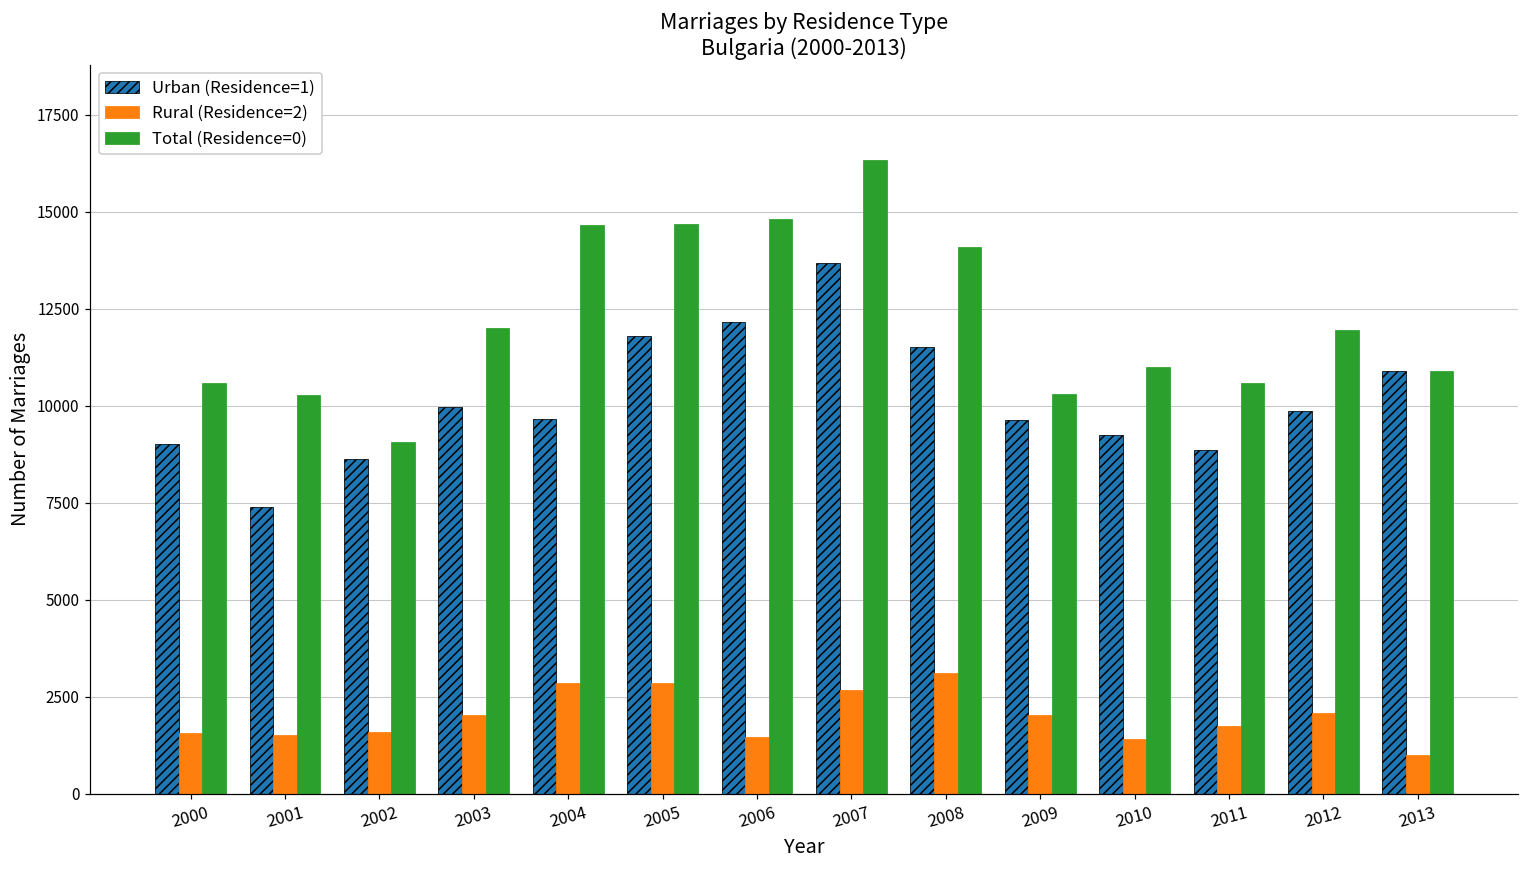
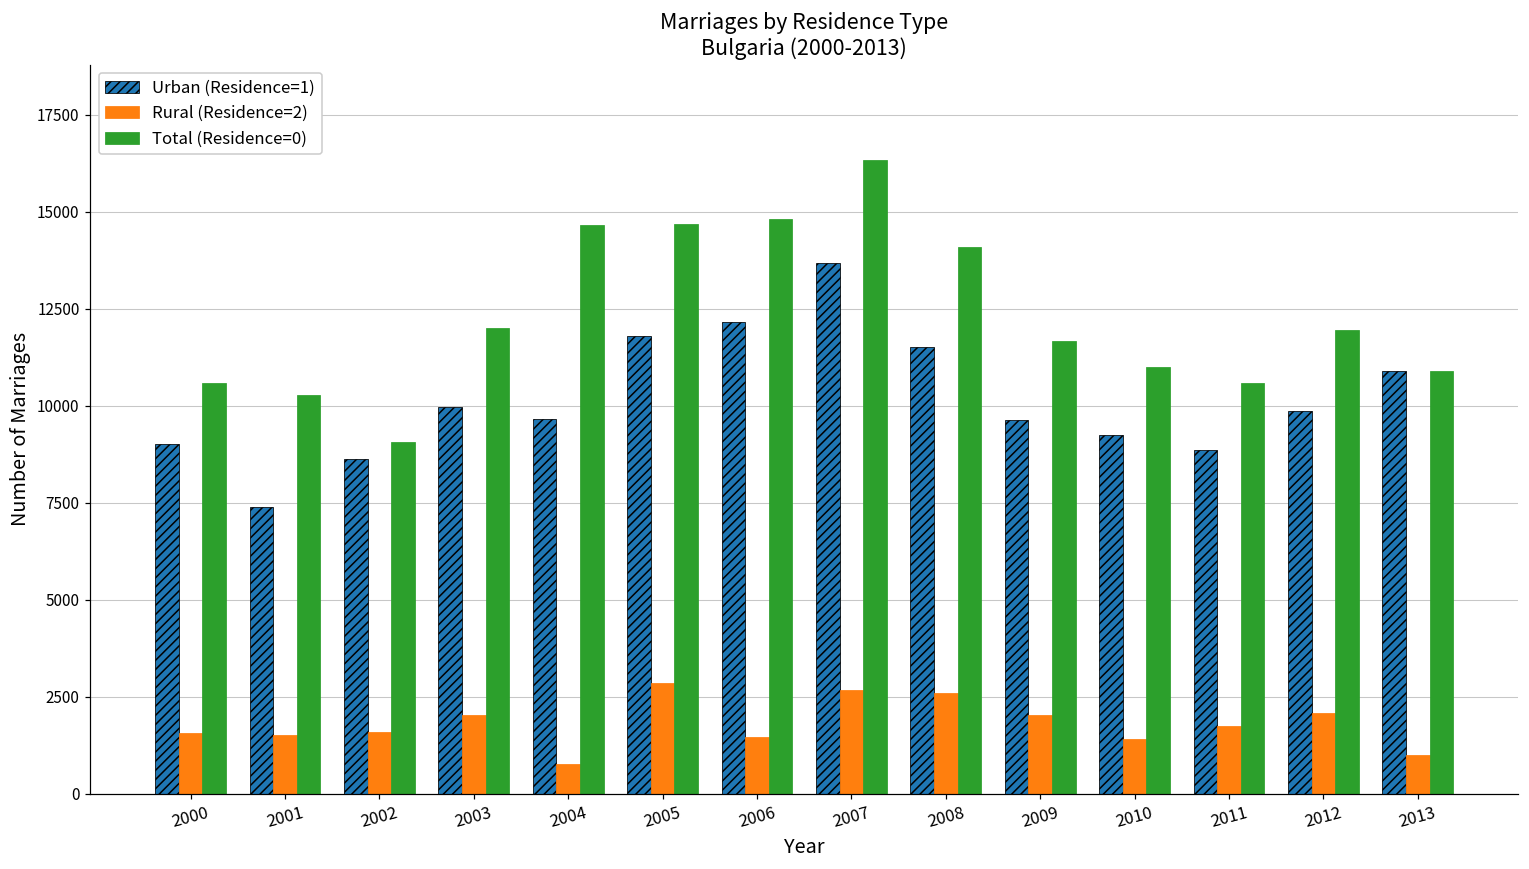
  {
    "Urban (Residence=1)": {
      "2000": 9000,
      "2001": 7400,
      "2002": 8600,
      "2003": 10000,
      "2004": 9700,
      "2005": 11800,
      "2006": 12200,
      "2007": 13700,
      "2008": 11500,
      "2009": 9600,
      "2010": 9300,
      "2011": 8800,
      "2012": 9900,
      "2013": 10900
    },
    "Rural (Residence=2)": {
      "2000": 1600,
      "2001": 1500,
      "2002": 1600,
      "2003": 2000,
-     "2004": 2900,
+     "2004": 800,
      "2005": 2900,
      "2006": 1500,
      "2007": 2700,
-     "2008": 3100,
+     "2008": 2600,
      "2009": 2000,
      "2010": 1400,
      "2011": 1700,
      "2012": 2100,
      "2013": 1000
    },
    "Total (Residence=0)": {
      "2000": 10600,
      "2001": 10300,
      "2002": 9100,
      "2003": 12000,
      "2004": 14700,
      "2005": 14700,
      "2006": 14800,
      "2007": 16300,
      "2008": 14100,
-     "2009": 10300,
+     "2009": 11700,
      "2010": 11000,
      "2011": 10600,
      "2012": 11900,
      "2013": 10900
    }
  }
